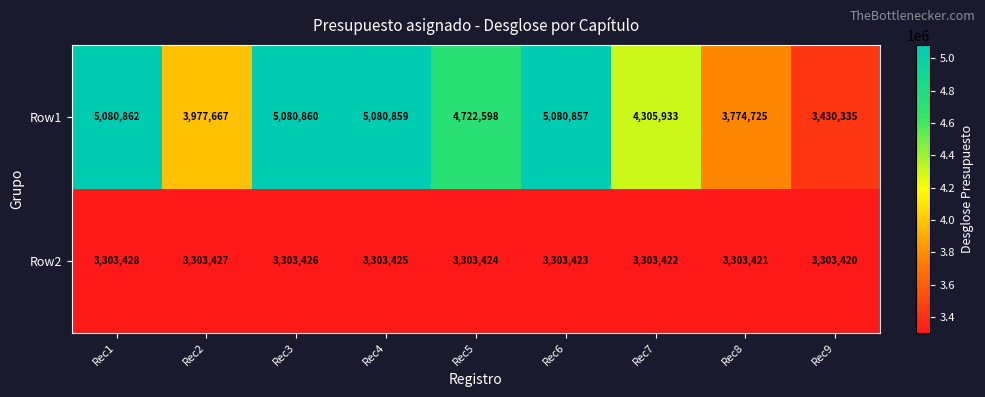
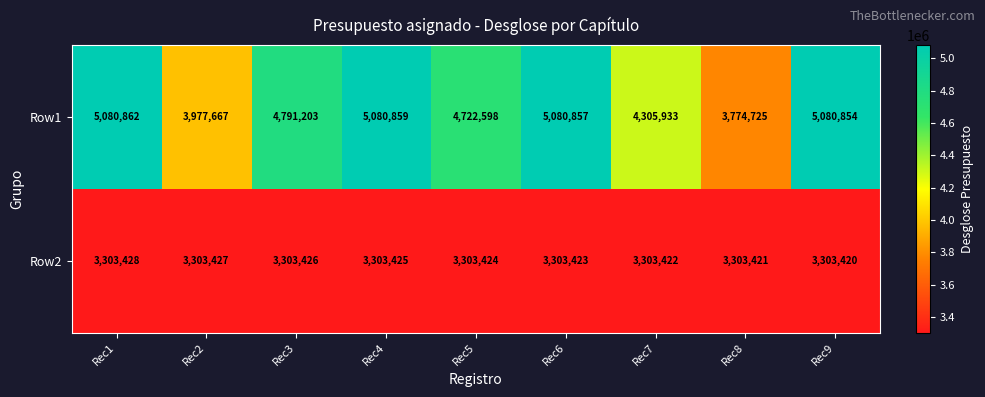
  {
    "Row1": {
      "Rec1": "5,080,862",
      "Rec2": "3,977,667",
-     "Rec3": "5,080,860",
+     "Rec3": "4,791,203",
      "Rec4": "5,080,859",
      "Rec5": "4,722,598",
      "Rec6": "5,080,857",
      "Rec7": "4,305,933",
      "Rec8": "3,774,725",
-     "Rec9": "3,430,335"
+     "Rec9": "5,080,854"
    },
    "Row2": {
      "Rec1": "3,303,428",
      "Rec2": "3,303,427",
      "Rec3": "3,303,426",
      "Rec4": "3,303,425",
      "Rec5": "3,303,424",
      "Rec6": "3,303,423",
      "Rec7": "3,303,422",
      "Rec8": "3,303,421",
      "Rec9": "3,303,420"
    }
  }
